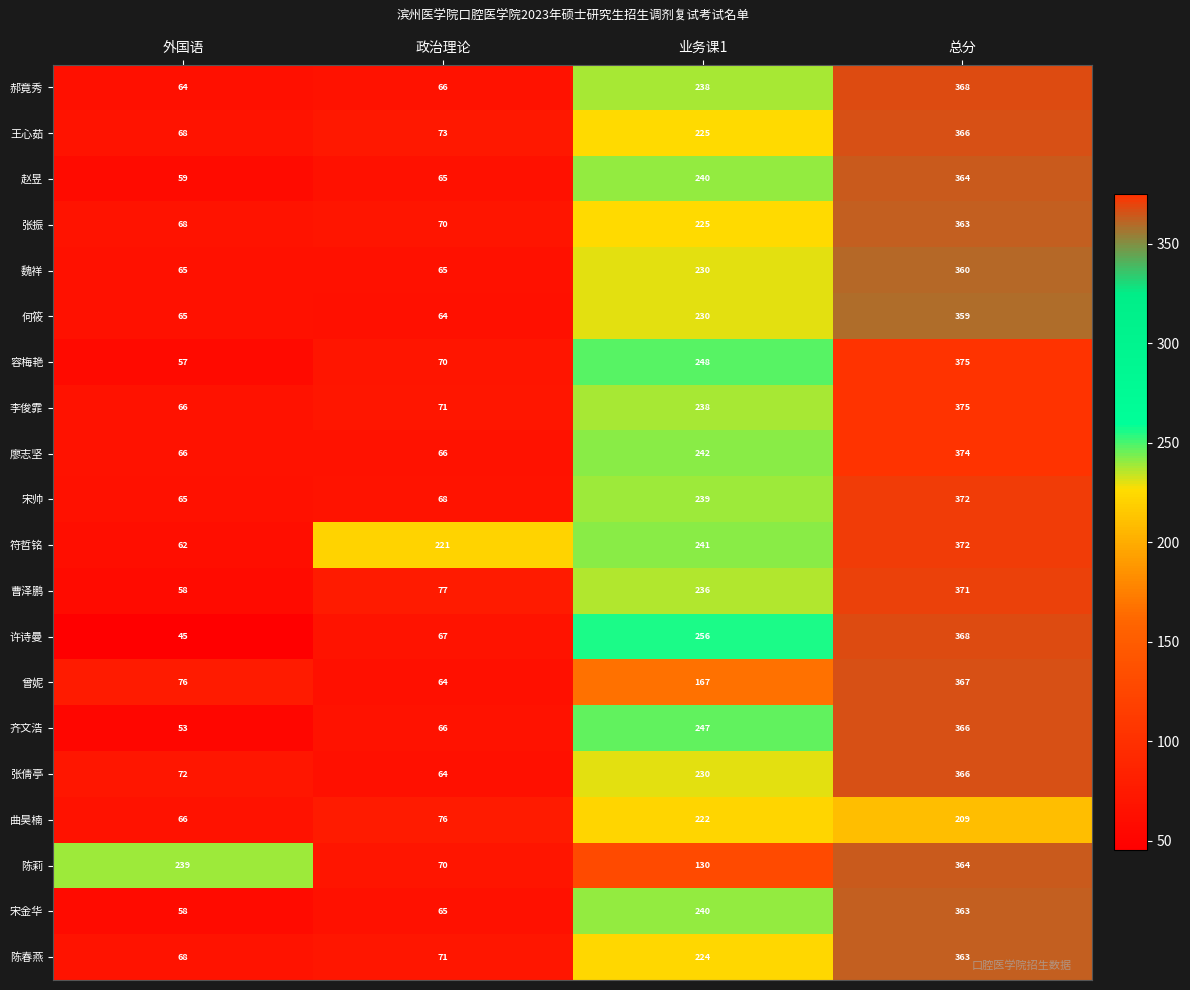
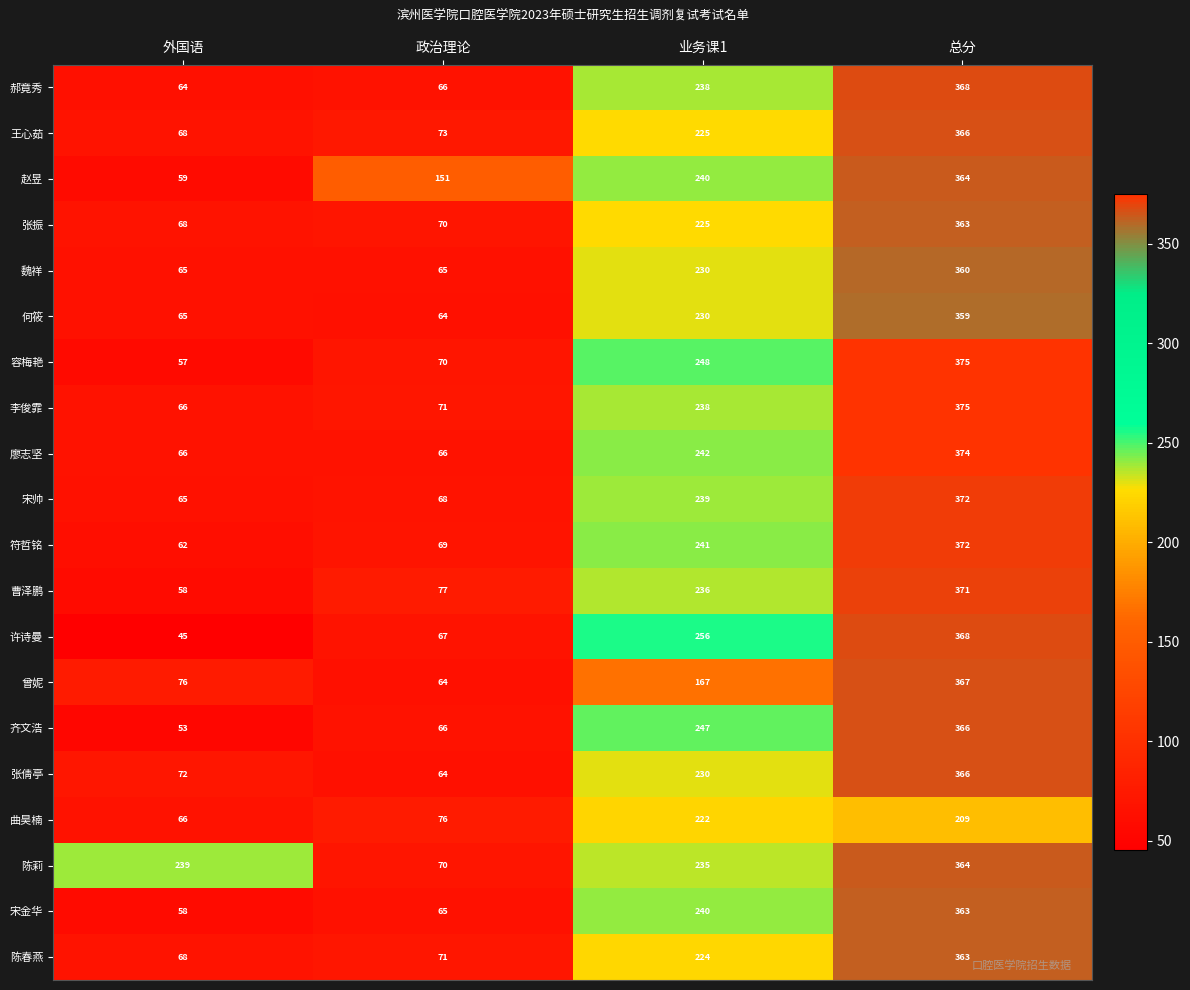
  {
    "郝竟秀": {
      "外国语": 64,
      "政治理论": 66,
      "业务课1": 238,
      "总分": 368
    },
    "王心茹": {
      "外国语": 68,
      "政治理论": 73,
      "业务课1": 225,
      "总分": 366
    },
    "赵昱": {
      "外国语": 59,
-     "政治理论": 65,
+     "政治理论": 151,
      "业务课1": 240,
      "总分": 364
    },
    "张振": {
      "外国语": 68,
      "政治理论": 70,
      "业务课1": 225,
      "总分": 363
    },
    "魏祥": {
      "外国语": 65,
      "政治理论": 65,
      "业务课1": 230,
      "总分": 360
    },
    "何筱": {
      "外国语": 65,
      "政治理论": 64,
      "业务课1": 230,
      "总分": 359
    },
    "容梅艳": {
      "外国语": 57,
      "政治理论": 70,
      "业务课1": 248,
      "总分": 375
    },
    "李俊霏": {
      "外国语": 66,
      "政治理论": 71,
      "业务课1": 238,
      "总分": 375
    },
    "廖志坚": {
      "外国语": 66,
      "政治理论": 66,
      "业务课1": 242,
      "总分": 374
    },
    "宋帅": {
      "外国语": 65,
      "政治理论": 68,
      "业务课1": 239,
      "总分": 372
    },
    "符哲铭": {
      "外国语": 62,
-     "政治理论": 221,
+     "政治理论": 69,
      "业务课1": 241,
      "总分": 372
    },
    "曹泽鹏": {
      "外国语": 58,
      "政治理论": 77,
      "业务课1": 236,
      "总分": 371
    },
    "许诗曼": {
      "外国语": 45,
      "政治理论": 67,
      "业务课1": 256,
      "总分": 368
    },
    "曾妮": {
      "外国语": 76,
      "政治理论": 64,
      "业务课1": 167,
      "总分": 367
    },
    "齐文浩": {
      "外国语": 53,
      "政治理论": 66,
      "业务课1": 247,
      "总分": 366
    },
    "张倩亭": {
      "外国语": 72,
      "政治理论": 64,
      "业务课1": 230,
      "总分": 366
    },
    "曲昊楠": {
      "外国语": 66,
      "政治理论": 76,
      "业务课1": 222,
      "总分": 209
    },
    "陈莉": {
      "外国语": 239,
      "政治理论": 70,
-     "业务课1": 130,
+     "业务课1": 235,
      "总分": 364
    },
    "宋金华": {
      "外国语": 58,
      "政治理论": 65,
      "业务课1": 240,
      "总分": 363
    },
    "陈春燕": {
      "外国语": 68,
      "政治理论": 71,
      "业务课1": 224
    }
  }
